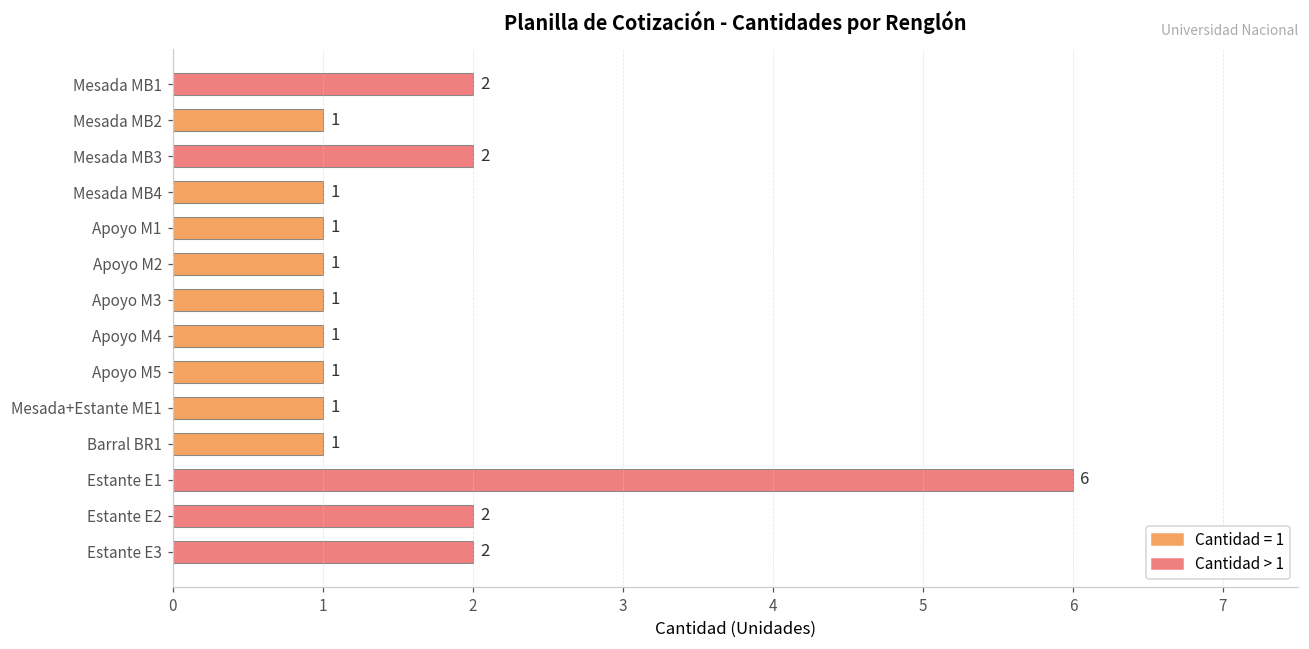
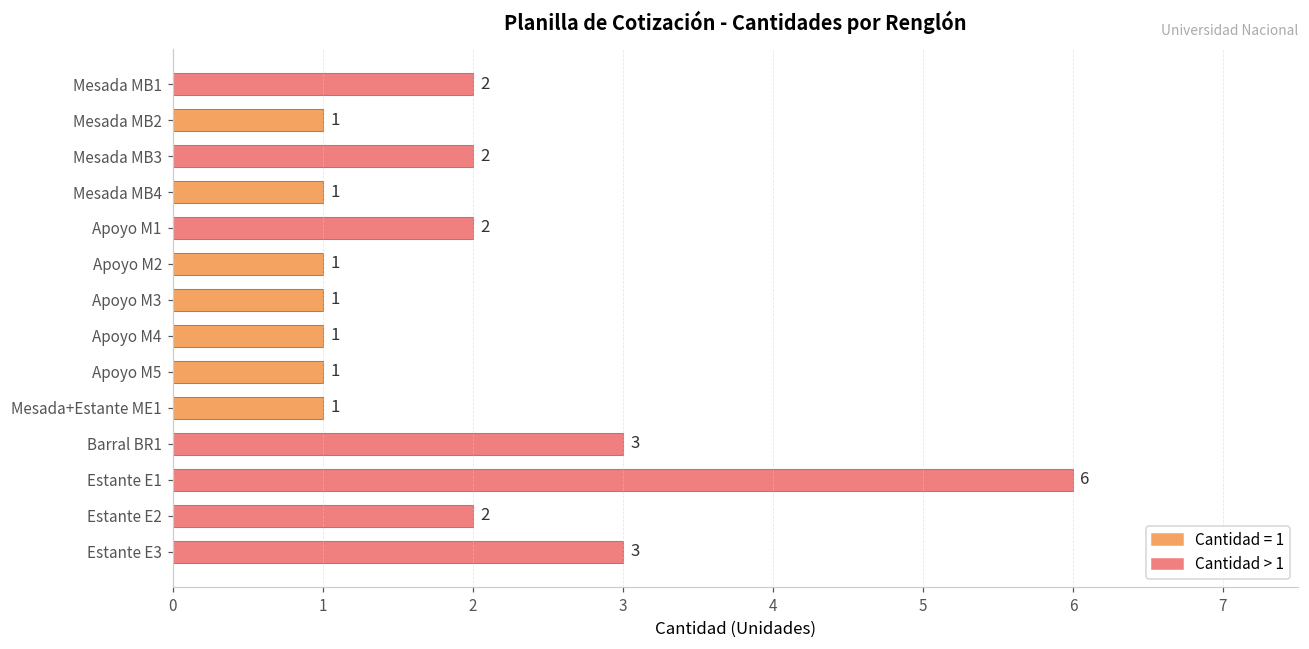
  {
    "Mesada MB1": 2,
    "Mesada MB2": 1,
    "Mesada MB3": 2,
    "Mesada MB4": 1,
-   "Apoyo M1": 1,
+   "Apoyo M1": 2,
    "Apoyo M2": 1,
    "Apoyo M3": 1,
    "Apoyo M4": 1,
    "Apoyo M5": 1,
    "Mesada+Estante ME1": 1,
-   "Barral BR1": 1,
+   "Barral BR1": 3,
    "Estante E1": 6,
    "Estante E2": 2,
-   "Estante E3": 2
+   "Estante E3": 3
  }
